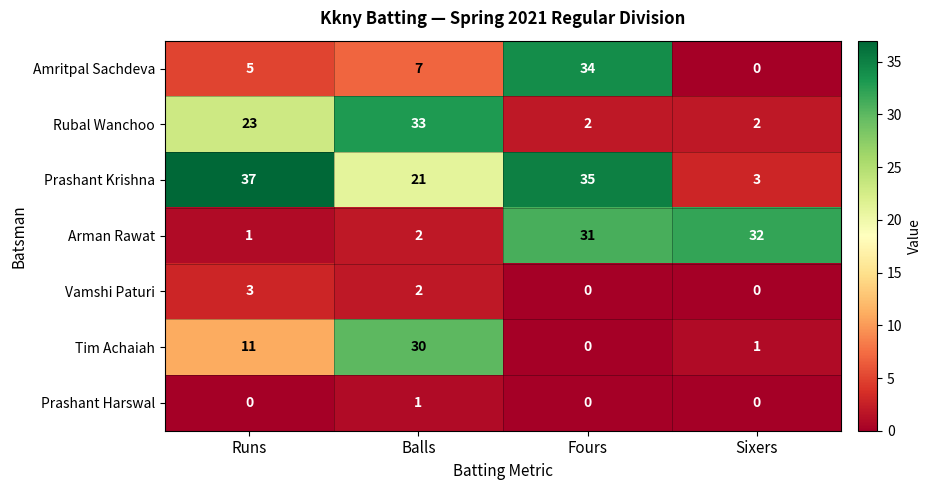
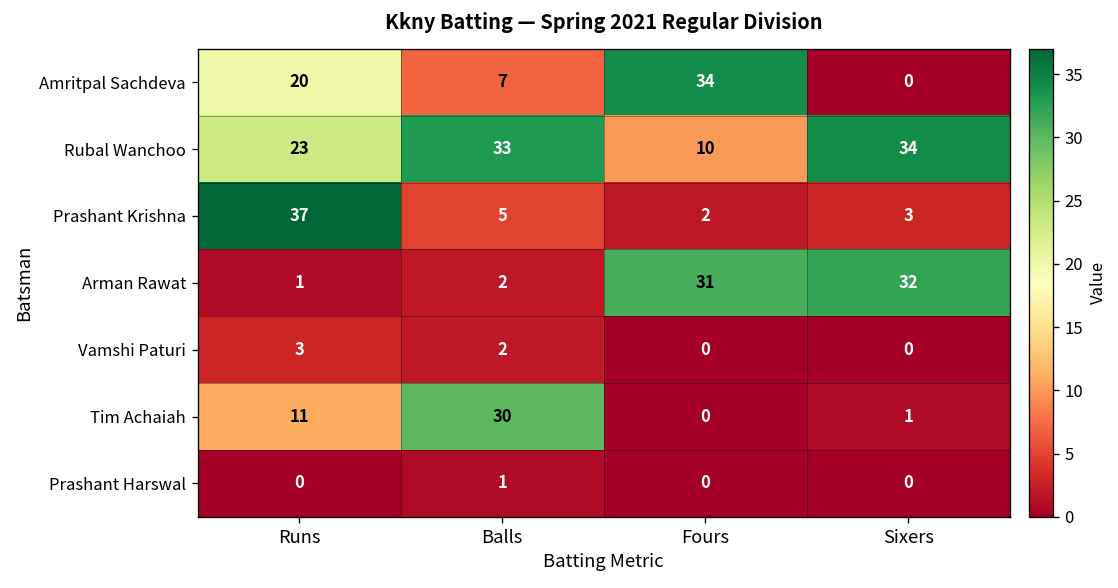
  {
    "Amritpal Sachdeva": {
-     "Runs": 5,
+     "Runs": 20,
      "Balls": 7,
      "Fours": 34,
      "Sixers": 0
    },
    "Rubal Wanchoo": {
      "Runs": 23,
      "Balls": 33,
-     "Fours": 2,
-     "Sixers": 2
+     "Fours": 10,
+     "Sixers": 34
    },
    "Prashant Krishna": {
      "Runs": 37,
-     "Balls": 21,
-     "Fours": 35,
+     "Balls": 5,
+     "Fours": 2,
      "Sixers": 3
    },
    "Arman Rawat": {
      "Runs": 1,
      "Balls": 2,
      "Fours": 31,
      "Sixers": 32
    },
    "Vamshi Paturi": {
      "Runs": 3,
      "Balls": 2,
      "Fours": 0,
      "Sixers": 0
    },
    "Tim Achaiah": {
      "Runs": 11,
      "Balls": 30,
      "Fours": 0,
      "Sixers": 1
    },
    "Prashant Harswal": {
      "Runs": 0,
      "Balls": 1,
      "Fours": 0,
      "Sixers": 0
    }
  }
